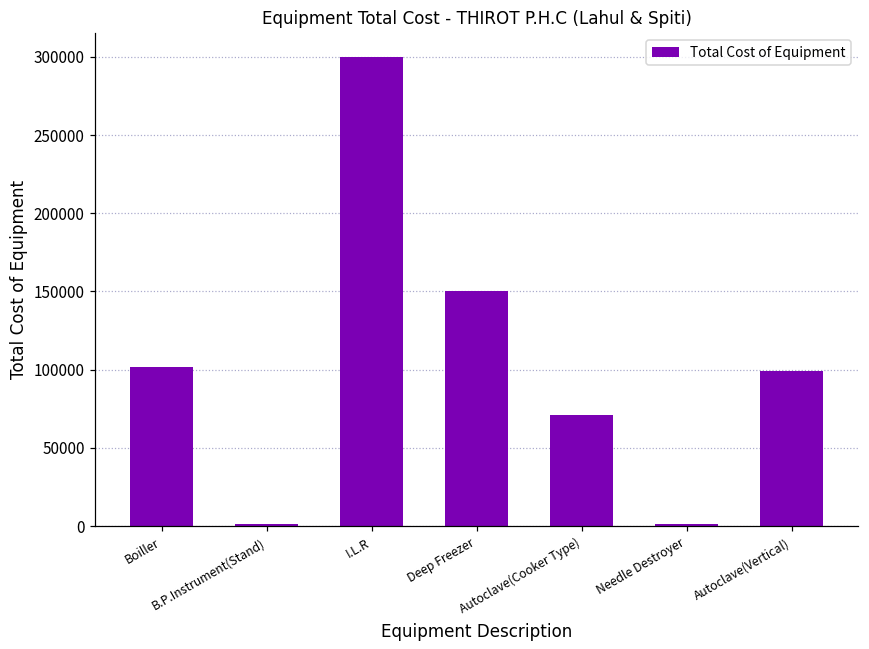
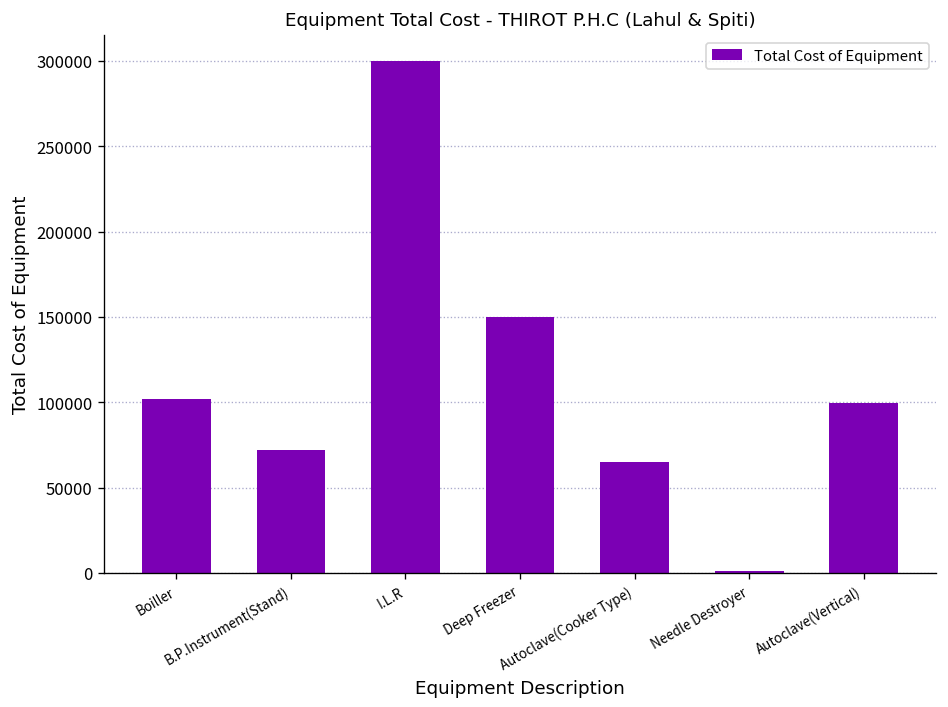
  {
    "Boiller": 102000,
-   "B.P.Instrument(Stand)": 1000,
+   "B.P.Instrument(Stand)": 72000,
    "I.L.R": 300000,
    "Deep Freezer": 150000,
-   "Autoclave(Cooker Type)": 71000,
+   "Autoclave(Cooker Type)": 65000,
    "Autoclave(Vertical)": 99000
  }
